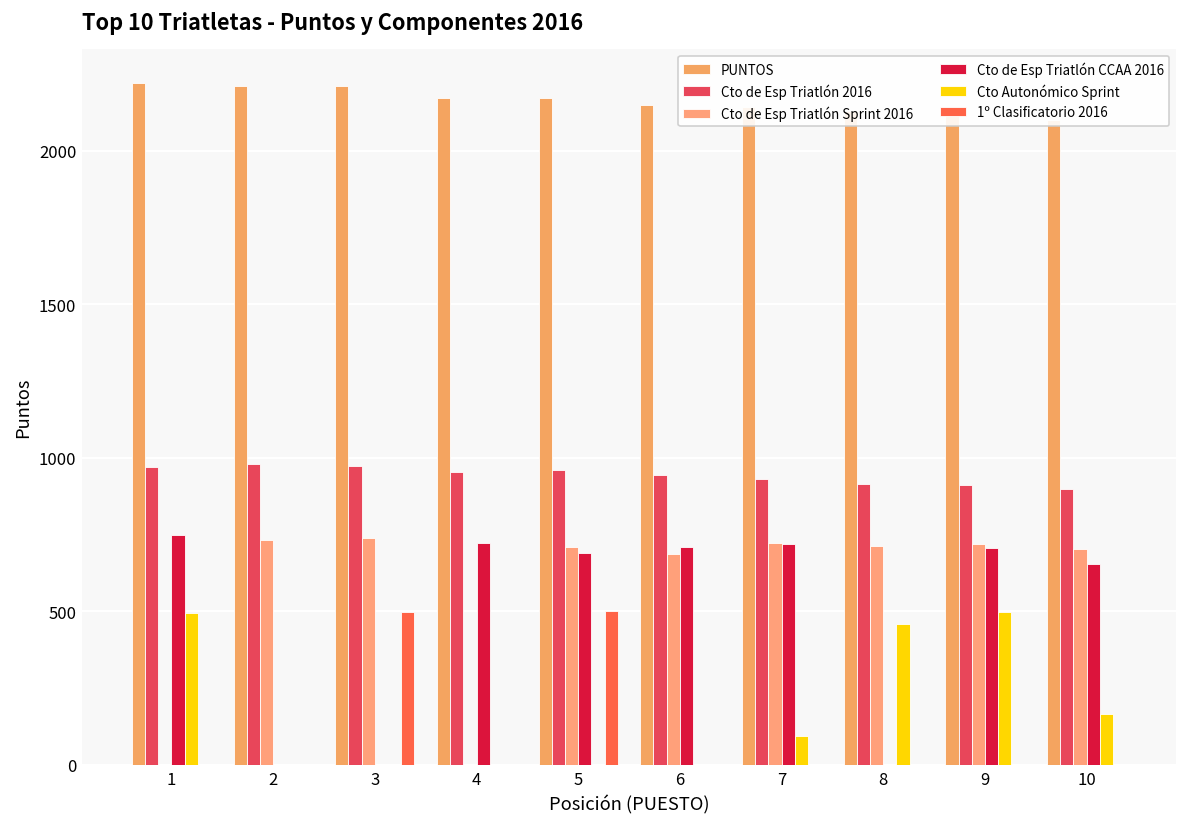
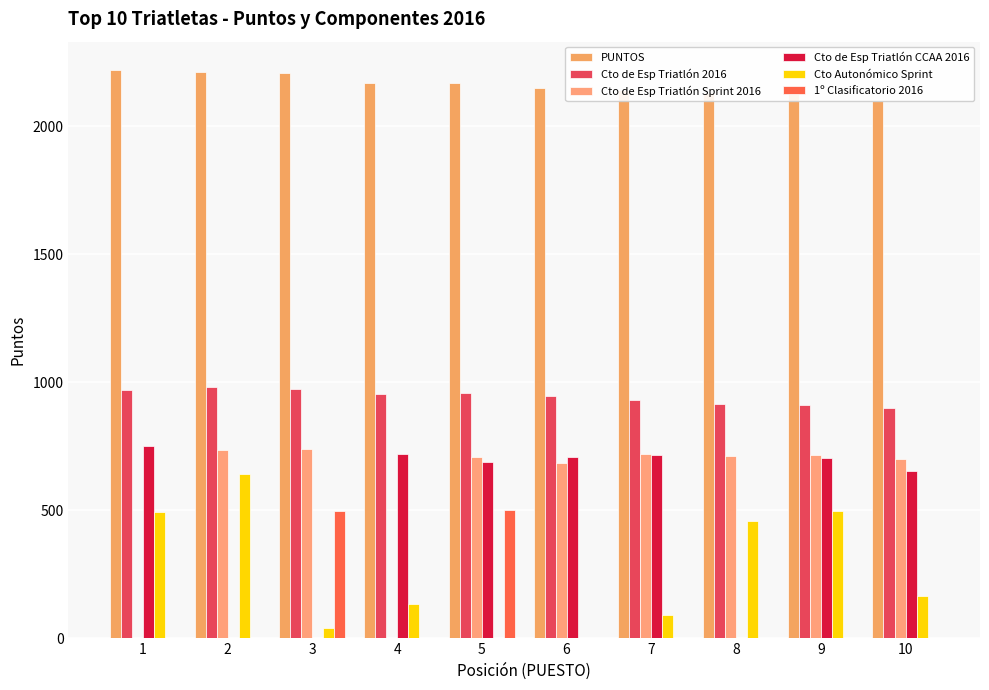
  {
    "Cto Autonómico Sprint": {
      "1": 490,
-     "2": 0,
-     "3": 0,
-     "4": 0,
+     "2": 640,
+     "3": 40,
+     "4": 140,
      "5": 0,
      "6": 0,
      "7": 90,
      "8": 460,
      "9": 500,
      "10": 170
    }
  }
